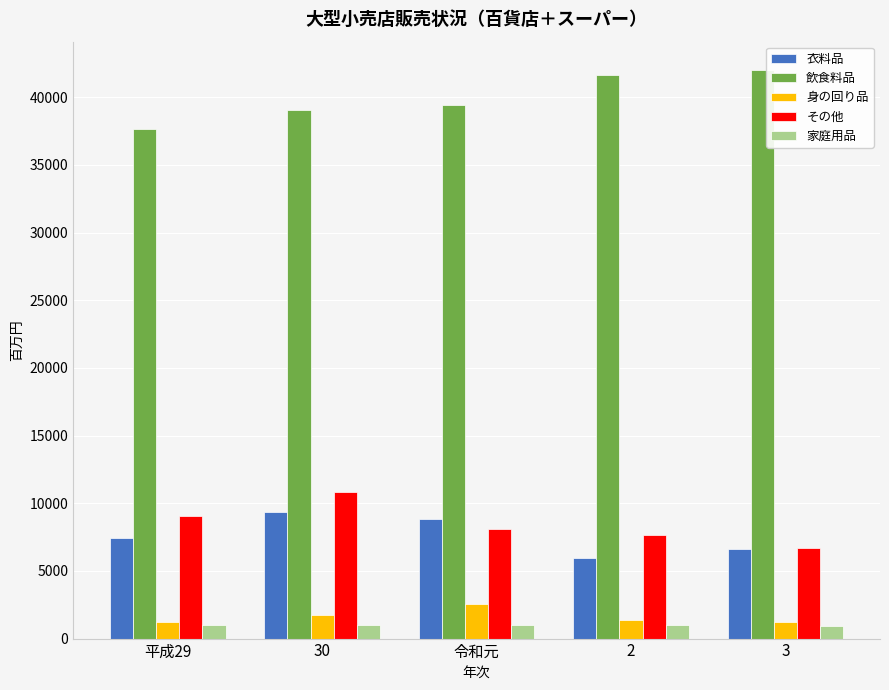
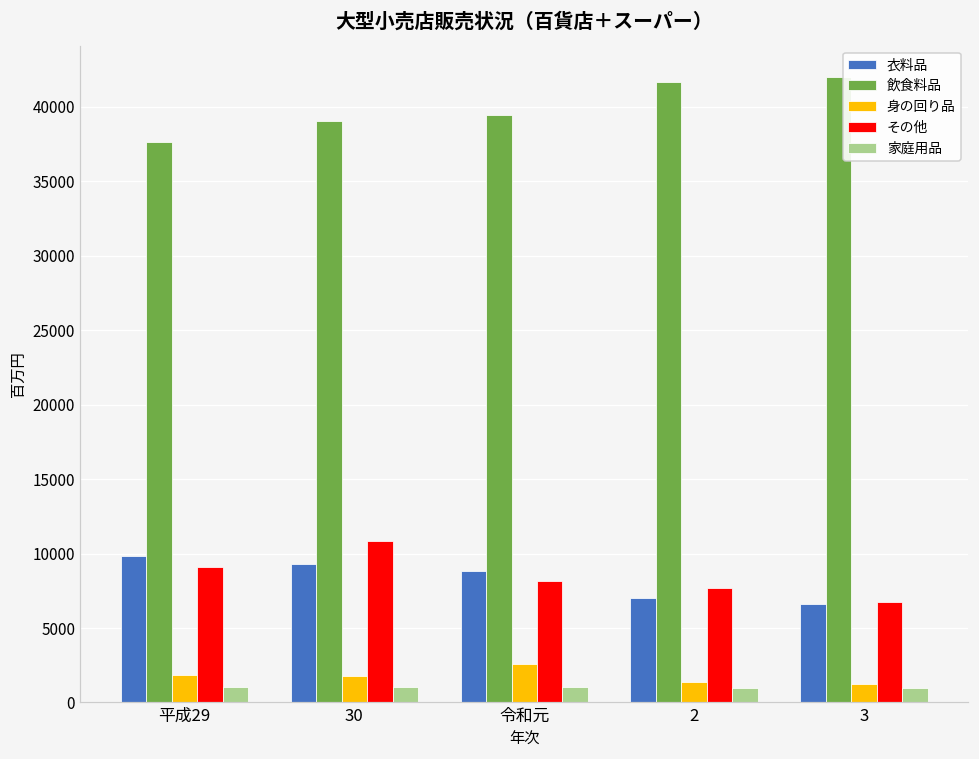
  {
    "衣料品": {
-     "平成29": 7400,
+     "平成29": 9800,
      "30": 9300,
      "令和元": 8900,
-     "2": 6000,
+     "2": 7000,
      "3": 6600
    },
    "飲食料品": {
      "平成29": 37600,
      "30": 39000,
      "令和元": 39400,
      "2": 41700,
      "3": 42000
    },
    "身の回り品": {
-     "平成29": 1200,
+     "平成29": 1800,
      "30": 1800,
      "令和元": 2600,
      "2": 1400,
      "3": 1200
    },
    "その他": {
      "平成29": 9100,
      "30": 10800,
      "令和元": 8100,
      "2": 7700,
      "3": 6700
    },
    "家庭用品": {
      "平成29": 1000,
      "30": 1000,
      "令和元": 1000,
      "2": 1000,
      "3": 1000
    }
  }
